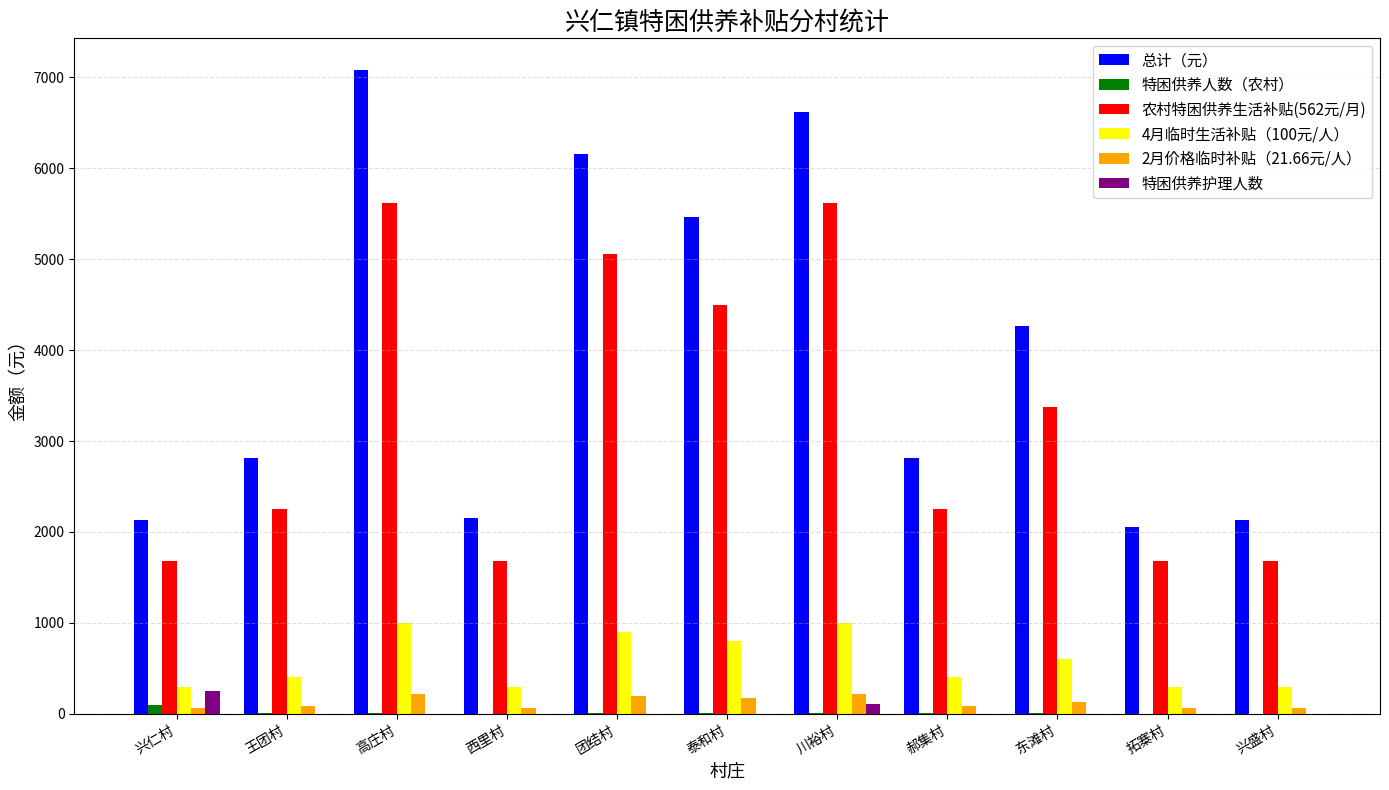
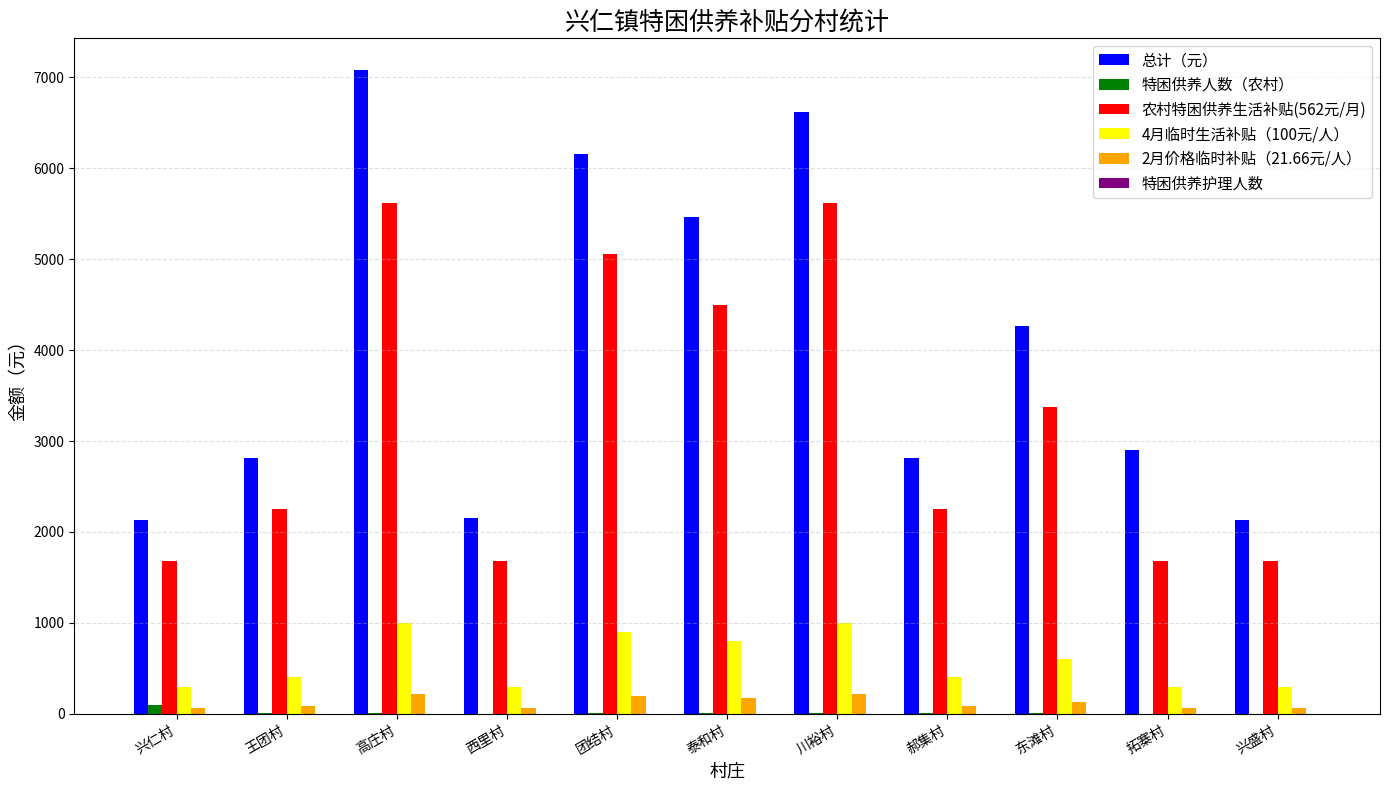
  {
    "总计（元）": {
      "兴仁村": 2100,
      "王团村": 2800,
      "高庄村": 7100,
      "西里村": 2200,
      "团结村": 6200,
      "泰和村": 5500,
      "川裕村": 6600,
      "郝集村": 2800,
      "东滩村": 4300,
-     "拓寨村": 2100,
+     "拓寨村": 2900,
      "兴盛村": 2100
    },
    "特困供养人数（农村）": {
      "兴仁村": 100
    },
    "农村特困供养生活补贴(562元/月)": {
      "兴仁村": 1700,
      "王团村": 2200,
      "高庄村": 5600,
      "西里村": 1700,
      "团结村": 5100,
      "泰和村": 4500,
      "川裕村": 5600,
      "郝集村": 2200,
      "东滩村": 3400,
      "拓寨村": 1700,
      "兴盛村": 1700
    },
    "4月临时生活补贴（100元/人）": {
      "兴仁村": 300,
      "王团村": 400,
      "高庄村": 1000,
      "西里村": 300,
      "团结村": 900,
      "泰和村": 800,
      "川裕村": 1000,
      "郝集村": 400,
      "东滩村": 600,
      "拓寨村": 300,
      "兴盛村": 300
    },
    "2月价格临时补贴（21.66元/人）": {
      "兴仁村": 100,
      "王团村": 100,
      "高庄村": 200,
      "西里村": 100,
      "团结村": 200,
      "泰和村": 200,
      "川裕村": 200,
      "郝集村": 100,
      "东滩村": 100,
      "拓寨村": 100,
      "兴盛村": 100
    },
    "特困供养护理人数": {
-     "兴仁村": 300,
+     "兴仁村": 0,
      "团结村": 0,
      "泰和村": 0,
-     "川裕村": 100,
+     "川裕村": 0,
      "拓寨村": 0
    }
  }
